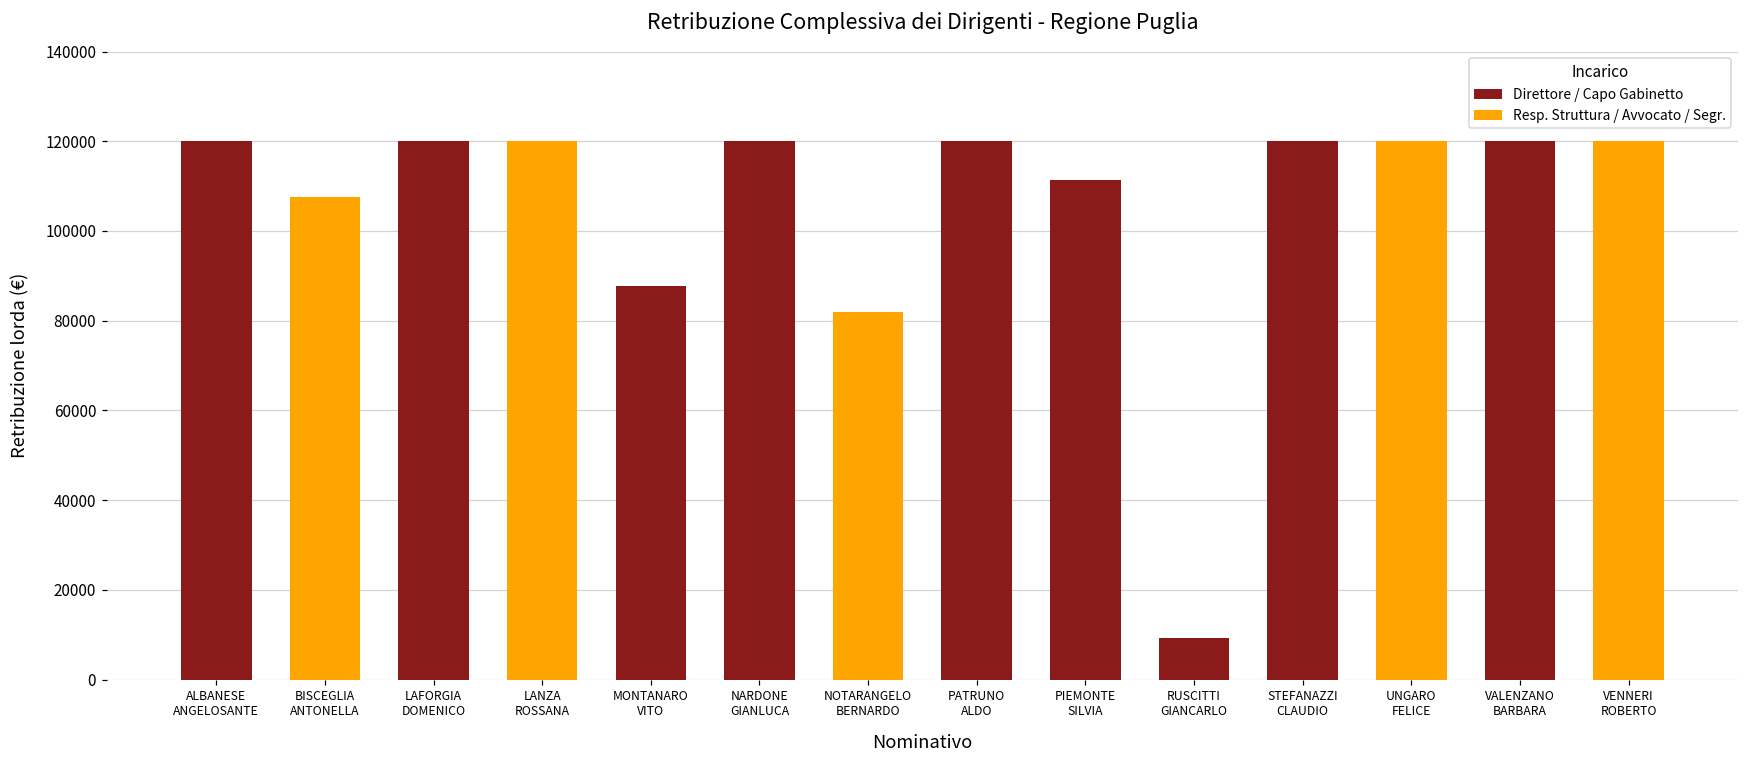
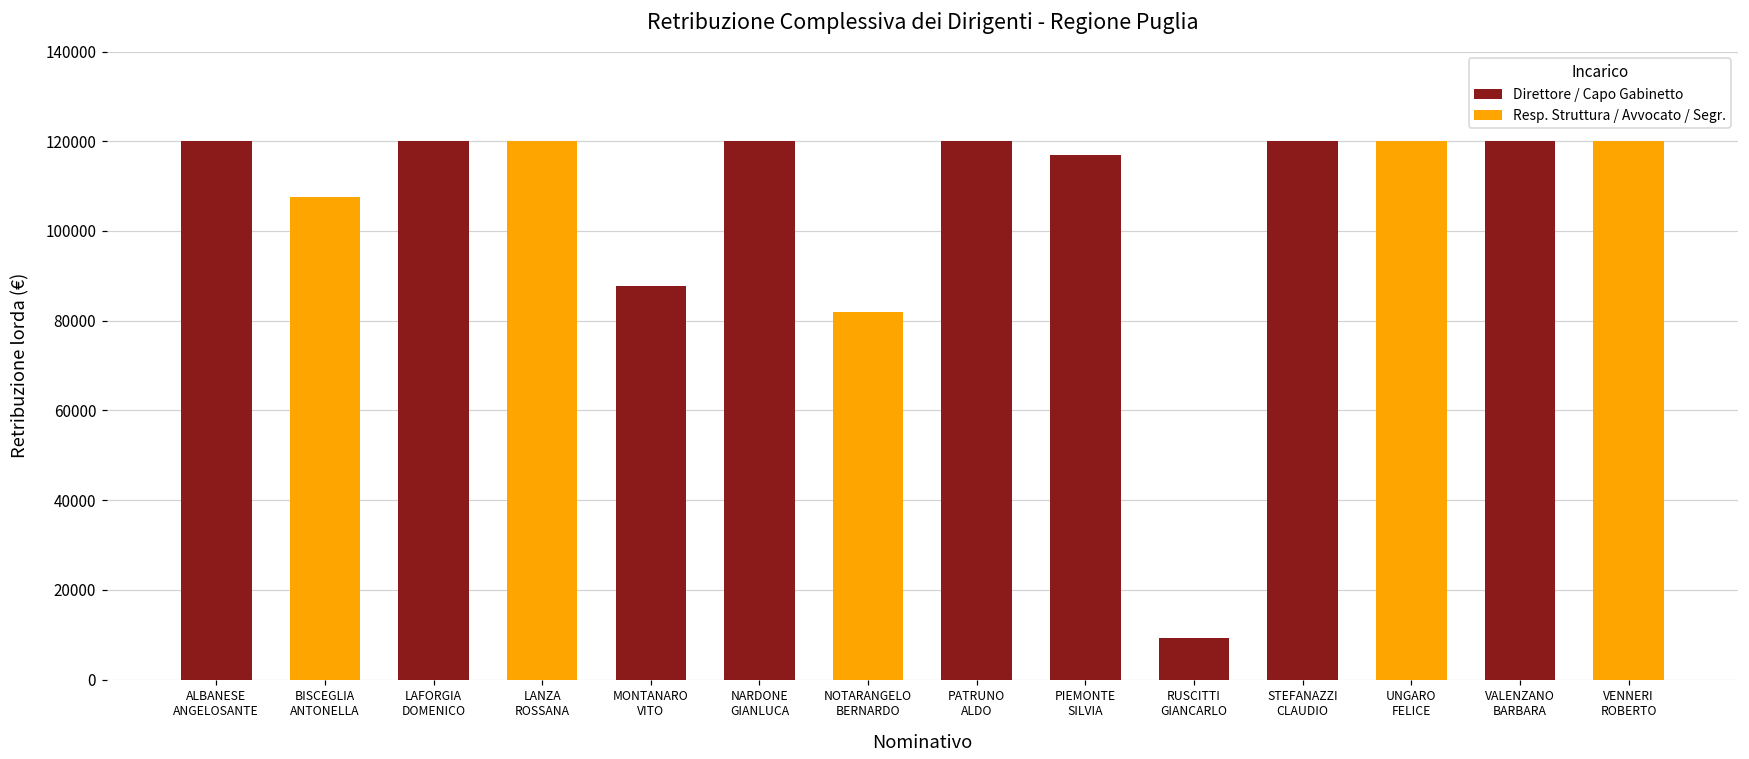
  {
    "ALBANESE ANGELOSANTE": 120000,
    "BISCEGLIA ANTONELLA": 108000,
    "LAFORGIA DOMENICO": 120000,
    "LANZA ROSSANA": 120000,
    "MONTANARO VITO": 88000,
    "NARDONE GIANLUCA": 120000,
    "NOTARANGELO BERNARDO": 82000,
    "PATRUNO ALDO": 120000,
-   "PIEMONTE SILVIA": 111000,
+   "PIEMONTE SILVIA": 117000,
    "RUSCITTI GIANCARLO": 9000,
    "STEFANAZZI CLAUDIO": 120000,
    "UNGARO FELICE": 120000,
    "VALENZANO BARBARA": 120000,
    "VENNERI ROBERTO": 120000
  }
